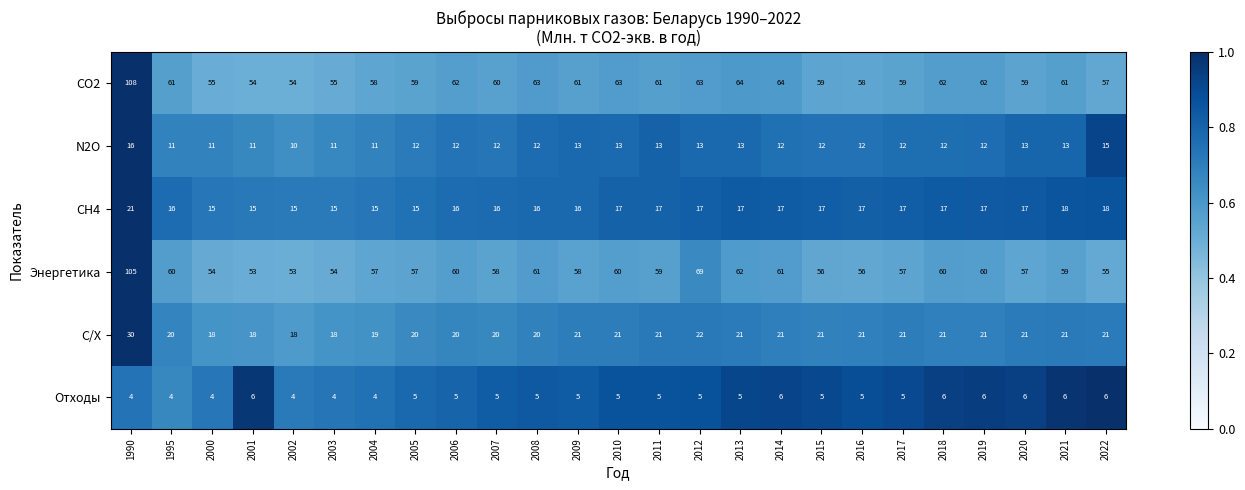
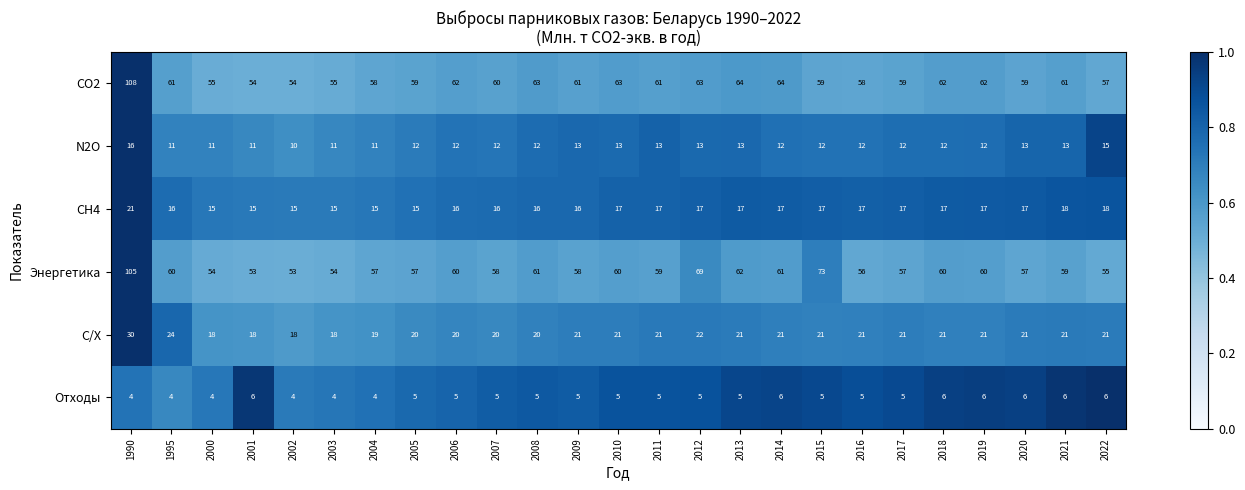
  {
    "CO2": {
      "1990": 108,
      "1995": 61,
      "2000": 55,
      "2001": 54,
      "2002": 54,
      "2003": 55,
      "2004": 58,
      "2005": 59,
      "2006": 62,
      "2007": 60,
      "2008": 63,
      "2009": 61,
      "2010": 63,
      "2011": 61,
      "2012": 63,
      "2013": 64,
      "2014": 64,
      "2015": 59,
      "2016": 58,
      "2017": 59,
      "2018": 62,
      "2019": 62,
      "2020": 59,
      "2021": 61,
      "2022": 57
    },
    "N2O": {
      "1990": 16,
      "1995": 11,
      "2000": 11,
      "2001": 11,
      "2002": 10,
      "2003": 11,
      "2004": 11,
      "2005": 12,
      "2006": 12,
      "2007": 12,
      "2008": 12,
      "2009": 13,
      "2010": 13,
      "2011": 13,
      "2012": 13,
      "2013": 13,
      "2014": 12,
      "2015": 12,
      "2016": 12,
      "2017": 12,
      "2018": 12,
      "2019": 12,
      "2020": 13,
      "2021": 13,
      "2022": 15
    },
    "CH4": {
      "1990": 21,
      "1995": 16,
      "2000": 15,
      "2001": 15,
      "2002": 15,
      "2003": 15,
      "2004": 15,
      "2005": 15,
      "2006": 16,
      "2007": 16,
      "2008": 16,
      "2009": 16,
      "2010": 17,
      "2011": 17,
      "2012": 17,
      "2013": 17,
      "2014": 17,
      "2015": 17,
      "2016": 17,
      "2017": 17,
      "2018": 17,
      "2019": 17,
      "2020": 17,
      "2021": 18,
      "2022": 18
    },
    "Энергетика": {
      "1990": 105,
      "1995": 60,
      "2000": 54,
      "2001": 53,
      "2002": 53,
      "2003": 54,
      "2004": 57,
      "2005": 57,
      "2006": 60,
      "2007": 58,
      "2008": 61,
      "2009": 58,
      "2010": 60,
      "2011": 59,
      "2012": 69,
      "2013": 62,
      "2014": 61,
-     "2015": 56,
+     "2015": 73,
      "2016": 56,
      "2017": 57,
      "2018": 60,
      "2019": 60,
      "2020": 57,
      "2021": 59,
      "2022": 55
    },
    "С/Х": {
      "1990": 30,
-     "1995": 20,
+     "1995": 24,
      "2000": 18,
      "2001": 18,
      "2002": 18,
      "2003": 18,
      "2004": 19,
      "2005": 20,
      "2006": 20,
      "2007": 20,
      "2008": 20,
      "2009": 21,
      "2010": 21,
      "2011": 21,
      "2012": 22,
      "2013": 21,
      "2014": 21,
      "2015": 21,
      "2016": 21,
      "2017": 21,
      "2018": 21,
      "2019": 21,
      "2020": 21,
      "2021": 21,
      "2022": 21
    },
    "Отходы": {
      "1990": 4,
      "1995": 4,
      "2000": 4,
      "2001": 6,
      "2002": 4,
      "2003": 4,
      "2004": 4,
      "2005": 5,
      "2006": 5,
      "2007": 5,
      "2008": 5,
      "2009": 5,
      "2010": 5,
      "2011": 5,
      "2012": 5,
      "2013": 5,
      "2014": 6,
      "2015": 5,
      "2016": 5,
      "2017": 5,
      "2018": 6,
      "2019": 6,
      "2020": 6,
      "2021": 6,
      "2022": 6
    }
  }
